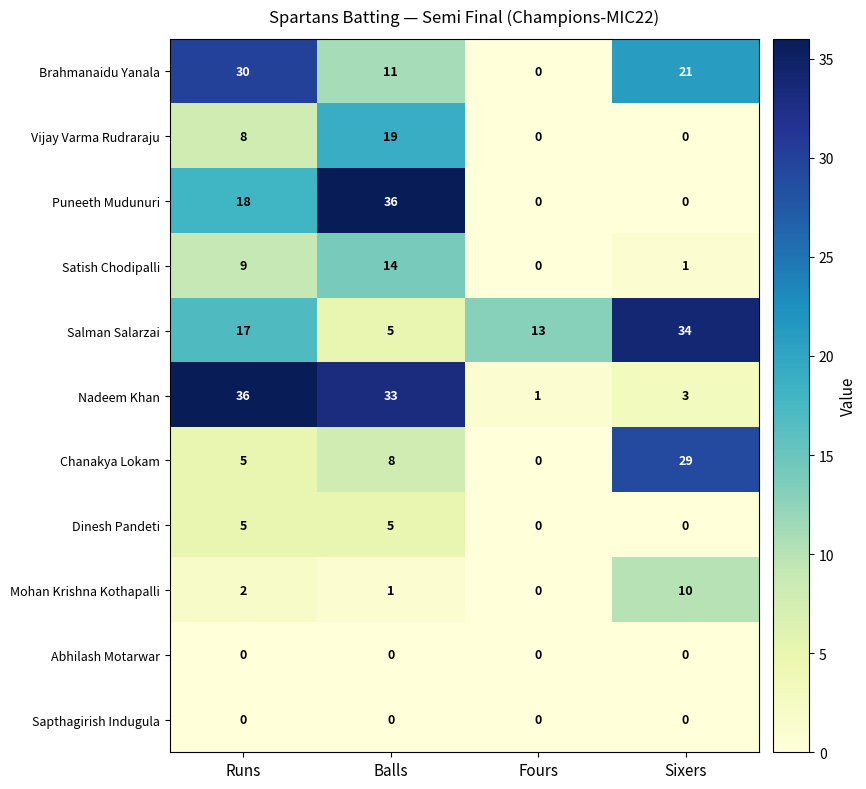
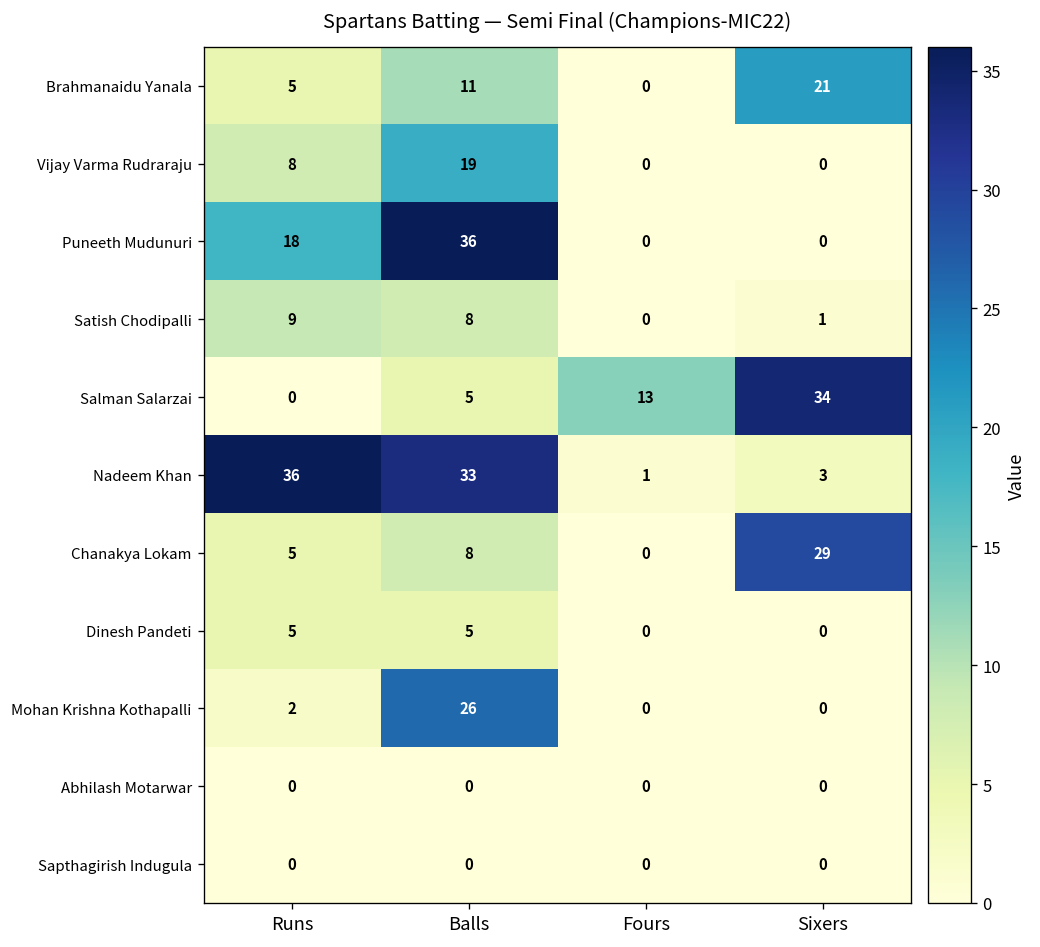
  {
    "Brahmanaidu Yanala": {
-     "Runs": 30,
+     "Runs": 5,
      "Balls": 11,
      "Fours": 0,
      "Sixers": 21
    },
    "Vijay Varma Rudraraju": {
      "Runs": 8,
      "Balls": 19,
      "Fours": 0,
      "Sixers": 0
    },
    "Puneeth Mudunuri": {
      "Runs": 18,
      "Balls": 36,
      "Fours": 0,
      "Sixers": 0
    },
    "Satish Chodipalli": {
      "Runs": 9,
-     "Balls": 14,
+     "Balls": 8,
      "Fours": 0,
      "Sixers": 1
    },
    "Salman Salarzai": {
-     "Runs": 17,
+     "Runs": 0,
      "Balls": 5,
      "Fours": 13,
      "Sixers": 34
    },
    "Nadeem Khan": {
      "Runs": 36,
      "Balls": 33,
      "Fours": 1,
      "Sixers": 3
    },
    "Chanakya Lokam": {
      "Runs": 5,
      "Balls": 8,
      "Fours": 0,
      "Sixers": 29
    },
    "Dinesh Pandeti": {
      "Runs": 5,
      "Balls": 5,
      "Fours": 0,
      "Sixers": 0
    },
    "Mohan Krishna Kothapalli": {
      "Runs": 2,
-     "Balls": 1,
+     "Balls": 26,
      "Fours": 0,
-     "Sixers": 10
+     "Sixers": 0
    },
    "Abhilash Motarwar": {
      "Runs": 0,
      "Balls": 0,
      "Fours": 0,
      "Sixers": 0
    },
    "Sapthagirish Indugula": {
      "Runs": 0,
      "Balls": 0,
      "Fours": 0,
      "Sixers": 0
    }
  }
